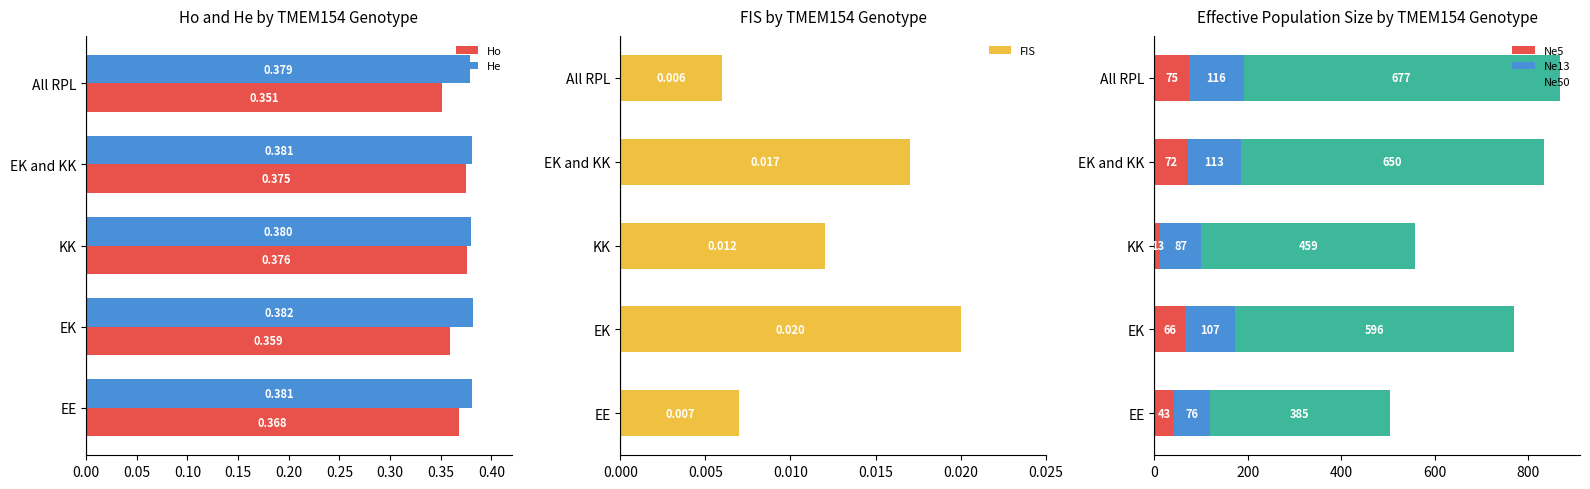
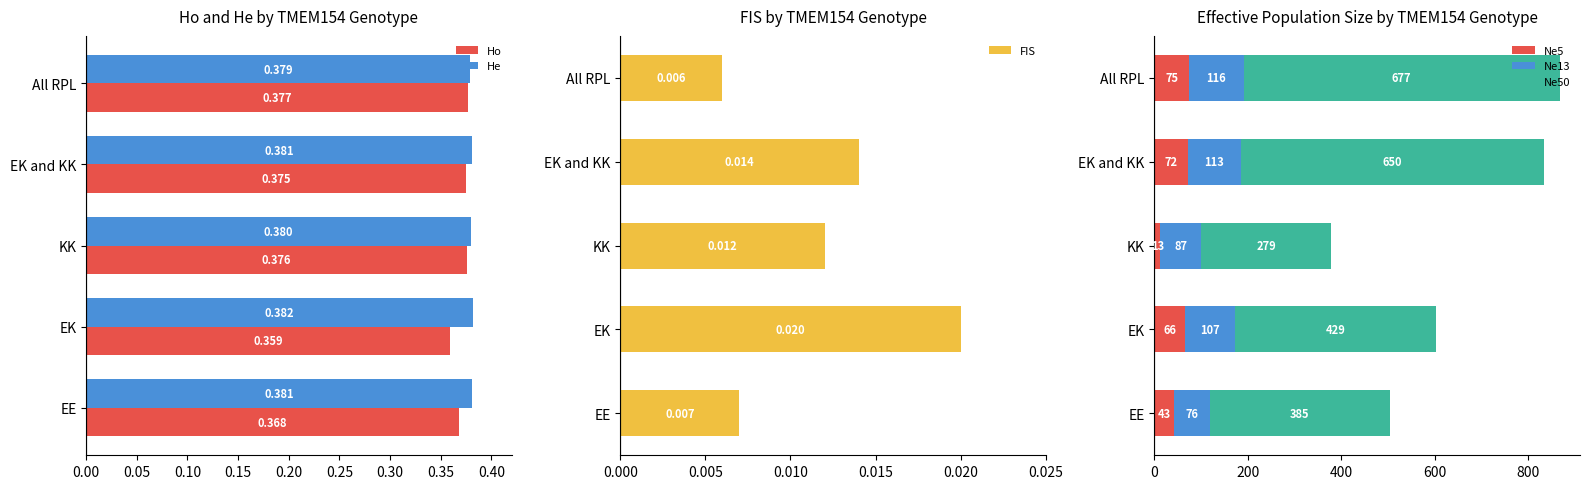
  {
    "Ho and He by TMEM154 Genotype": {
      "Ho": {
-       "All RPL": 0.351,
+       "All RPL": 0.377,
        "EK and KK": 0.375,
        "KK": 0.376,
        "EK": 0.359,
        "EE": 0.368
      },
      "He": {
        "All RPL": 0.379,
        "EK and KK": 0.381,
        "KK": 0.380,
        "EK": 0.382,
        "EE": 0.381
      }
    },
    "FIS by TMEM154 Genotype": {
      "All RPL": 0.006,
-     "EK and KK": 0.017,
+     "EK and KK": 0.014,
      "KK": 0.012,
      "EK": 0.020,
      "EE": 0.007
    },
    "Effective Population Size by TMEM154 Genotype": {
      "Ne5": {
        "All RPL": 75,
        "EK and KK": 72,
        "KK": 13,
        "EK": 66,
        "EE": 43
      },
      "Ne13": {
        "All RPL": 116,
        "EK and KK": 113,
        "KK": 87,
        "EK": 107,
        "EE": 76
      },
      "Ne50": {
        "All RPL": 677,
        "EK and KK": 650,
-       "KK": 459,
-       "EK": 596,
+       "KK": 279,
+       "EK": 429,
        "EE": 385
      }
    }
  }
